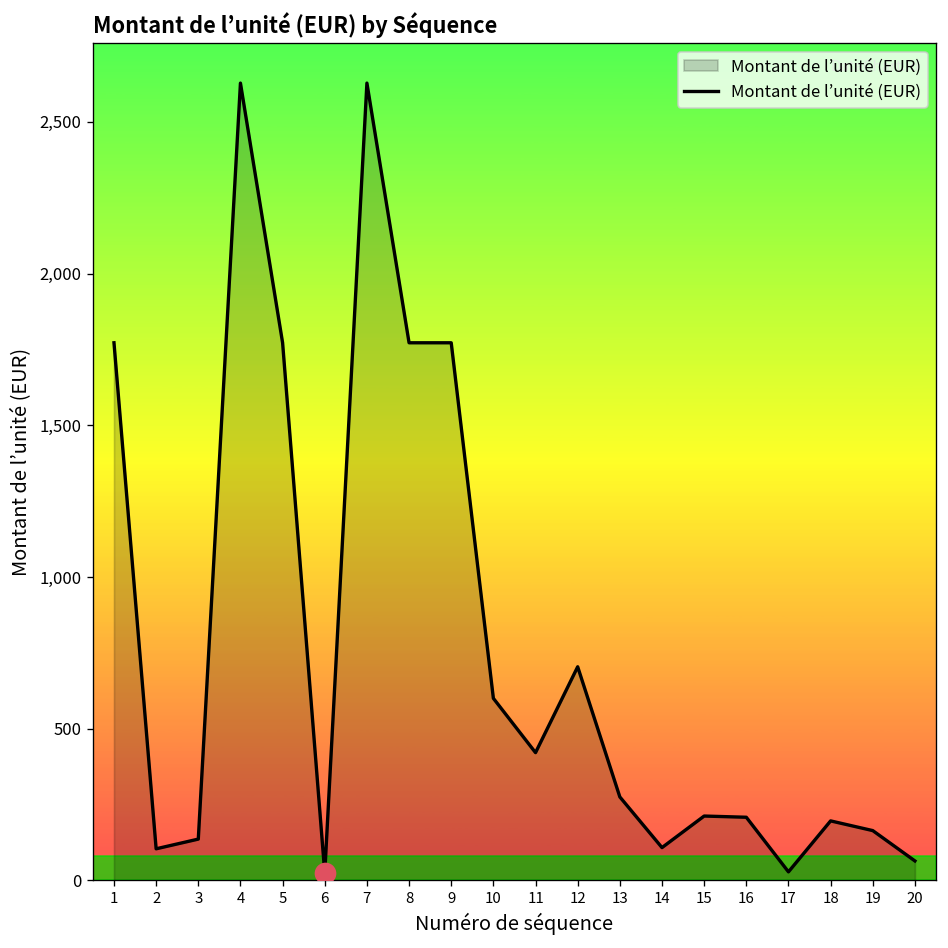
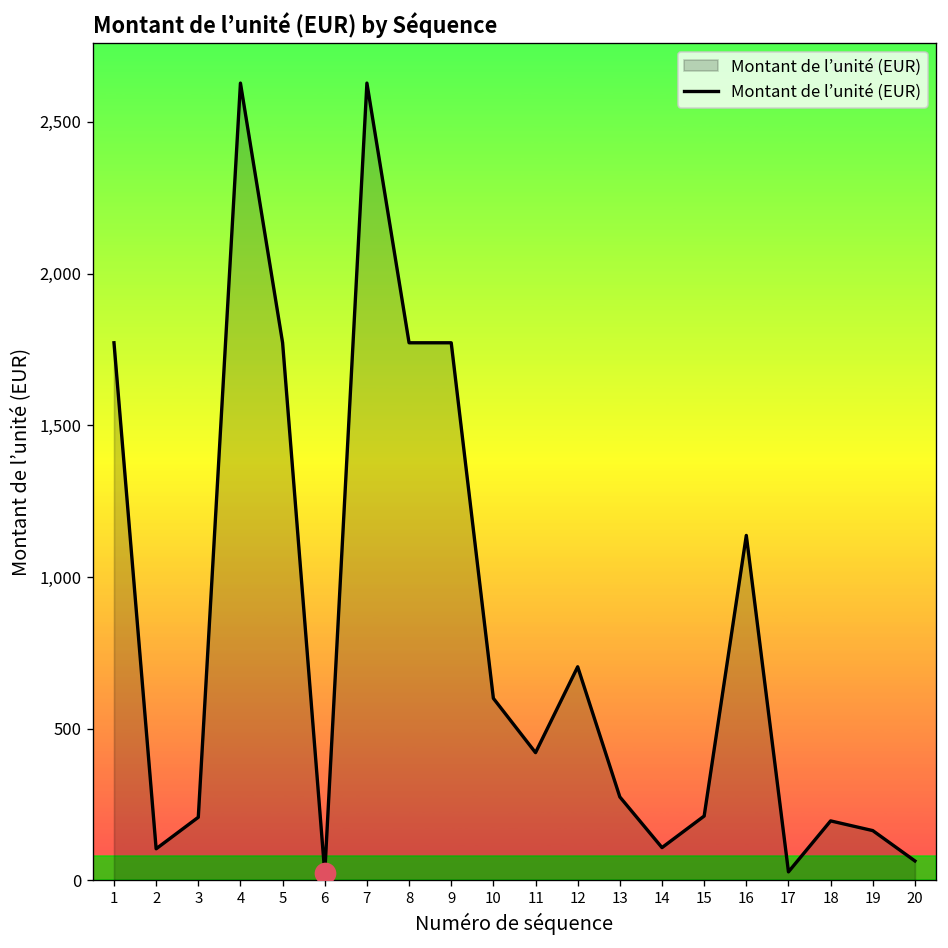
  {
    "Montant de l’unité (EUR)": {
      "1": "1,770",
      "2": "100",
-     "3": "140",
+     "3": "210",
      "4": "2,630",
      "5": "1,770",
      "7": "2,630",
      "8": "1,770",
      "9": "1,770",
      "10": "600",
      "11": "420",
      "12": "700",
      "13": "280",
      "14": "110",
      "15": "210",
-     "16": "210",
+     "16": "1,140",
      "18": "200",
      "19": "160"
    }
  }
